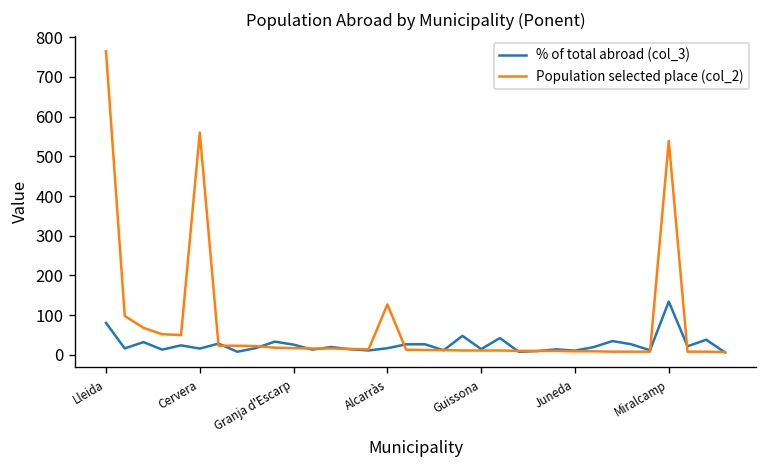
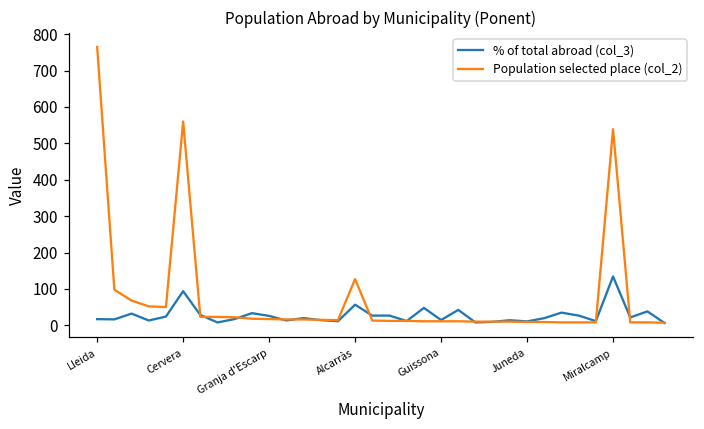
  {
    "% of total abroad (col_3)": {
-     "Lleida": 80,
-     "Cervera": 20,
+     "Lleida": 20,
+     "Cervera": 90,
      "Granja d'Escarp": 30,
-     "Alcarràs": 20,
+     "Alcarràs": 60,
      "Miralcamp": 130
    },
    "Population selected place (col_2)": {
      "Lleida": 770,
      "Cervera": 560,
      "Granja d'Escarp": 20,
      "Alcarràs": 130,
      "Miralcamp": 540
    }
  }
